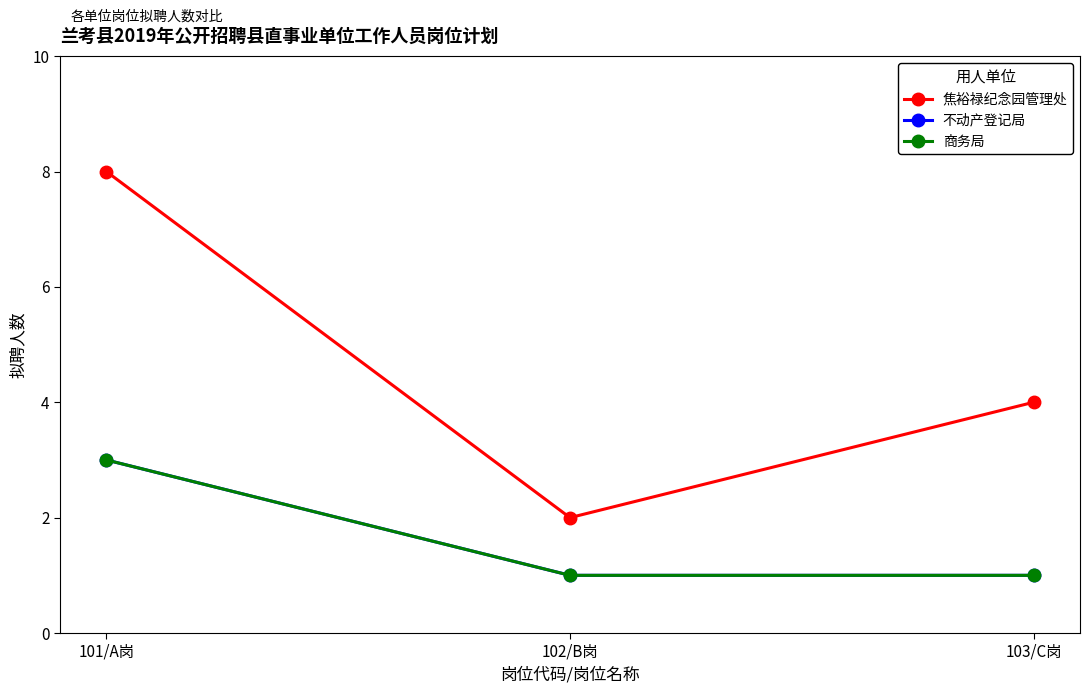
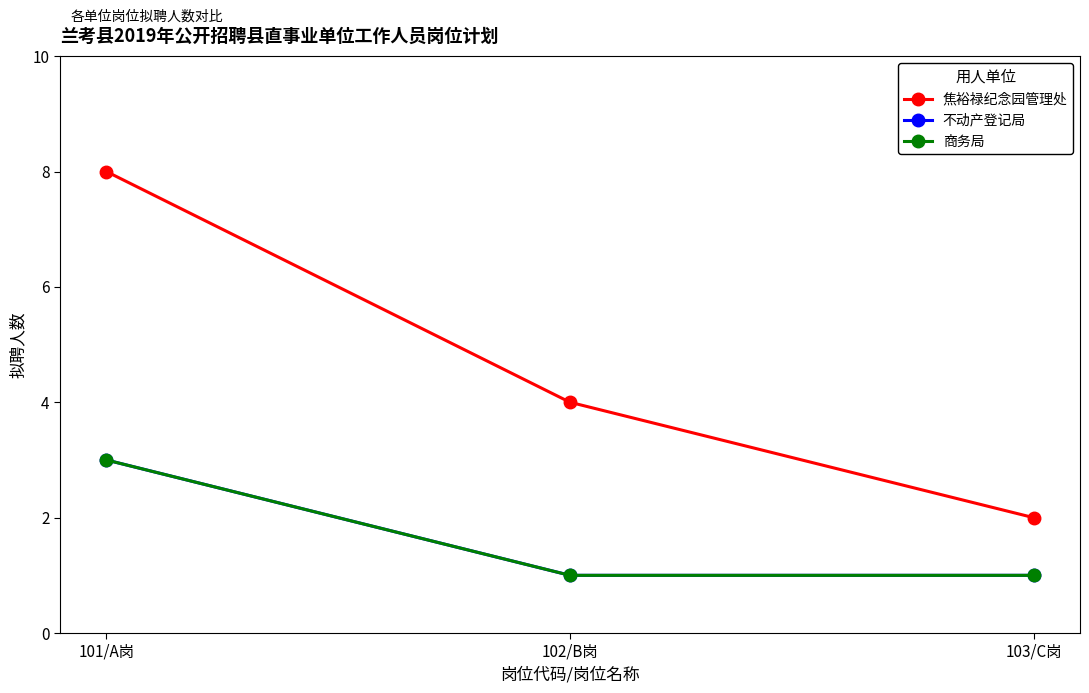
  {
    "焦裕禄纪念园管理处": {
      "101/A岗": 8,
-     "102/B岗": 2,
-     "103/C岗": 4
+     "102/B岗": 4,
+     "103/C岗": 2
    },
    "商务局": {
      "101/A岗": 3,
      "102/B岗": 1,
      "103/C岗": 1
    }
  }
